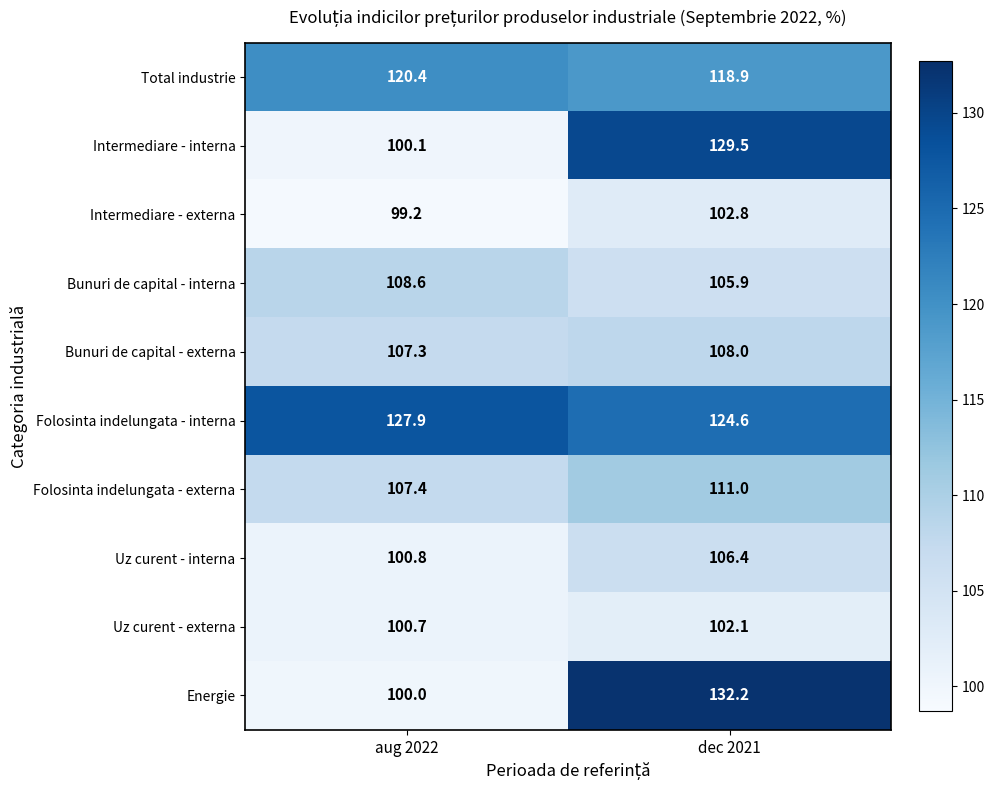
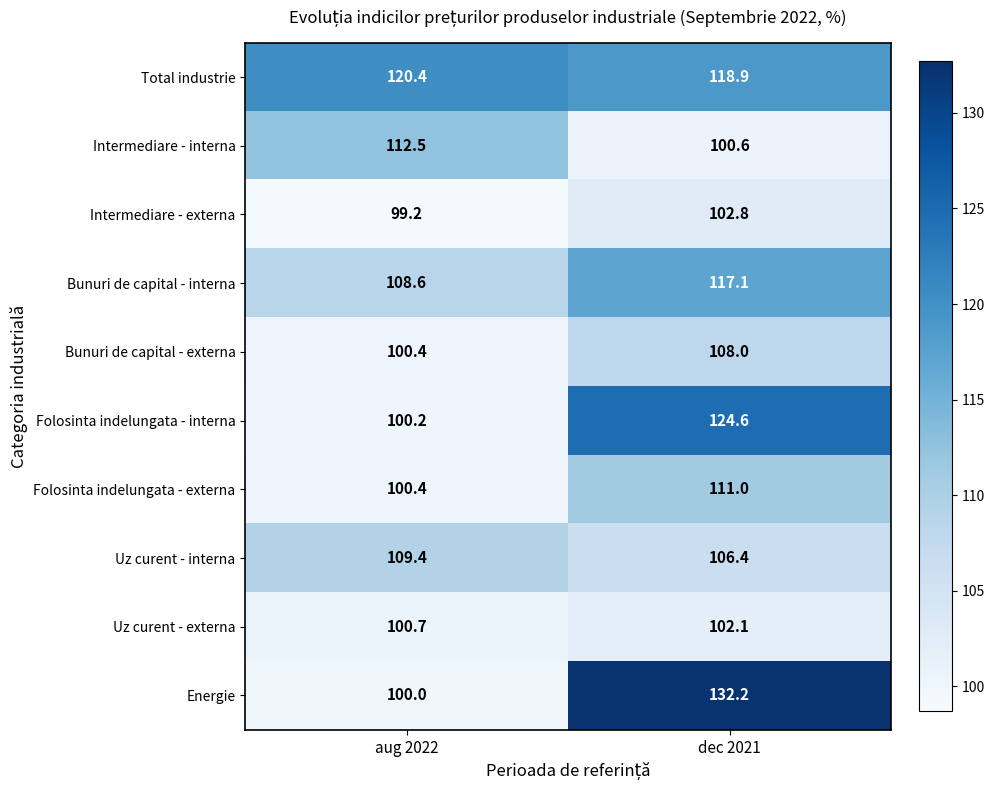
  {
    "Total industrie": {
      "aug 2022": 120.4,
      "dec 2021": 118.9
    },
    "Intermediare - interna": {
-     "aug 2022": 100.1,
-     "dec 2021": 129.5
+     "aug 2022": 112.5,
+     "dec 2021": 100.6
    },
    "Intermediare - externa": {
      "aug 2022": 99.2,
      "dec 2021": 102.8
    },
    "Bunuri de capital - interna": {
      "aug 2022": 108.6,
-     "dec 2021": 105.9
+     "dec 2021": 117.1
    },
    "Bunuri de capital - externa": {
-     "aug 2022": 107.3,
+     "aug 2022": 100.4,
      "dec 2021": 108.0
    },
    "Folosinta indelungata - interna": {
-     "aug 2022": 127.9,
+     "aug 2022": 100.2,
      "dec 2021": 124.6
    },
    "Folosinta indelungata - externa": {
-     "aug 2022": 107.4,
+     "aug 2022": 100.4,
      "dec 2021": 111.0
    },
    "Uz curent - interna": {
-     "aug 2022": 100.8,
+     "aug 2022": 109.4,
      "dec 2021": 106.4
    },
    "Uz curent - externa": {
      "aug 2022": 100.7,
      "dec 2021": 102.1
    },
    "Energie": {
      "aug 2022": 100.0,
      "dec 2021": 132.2
    }
  }
